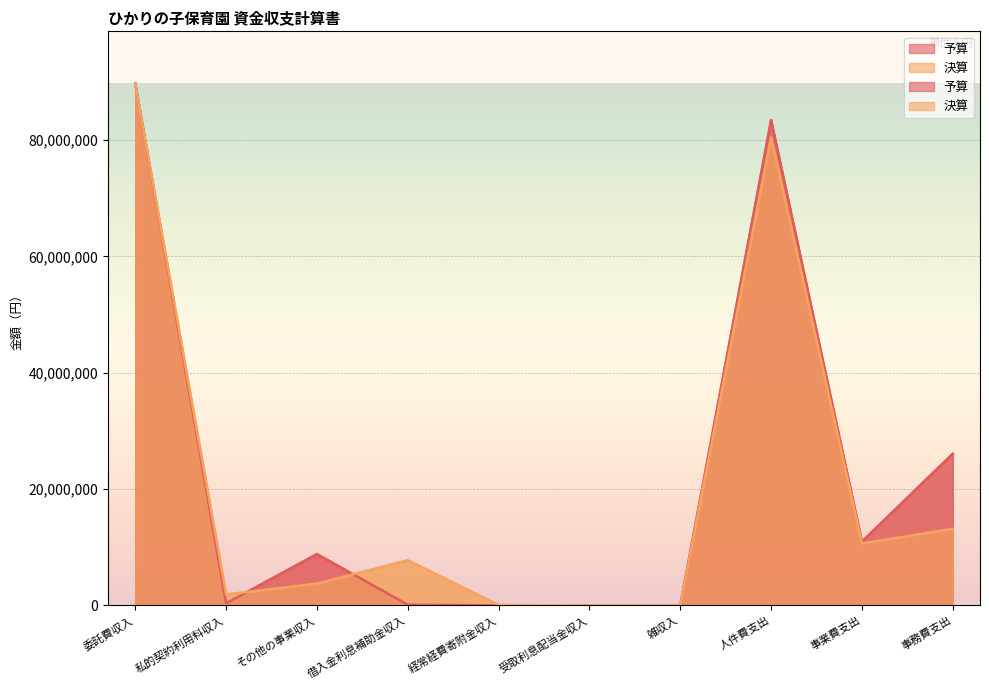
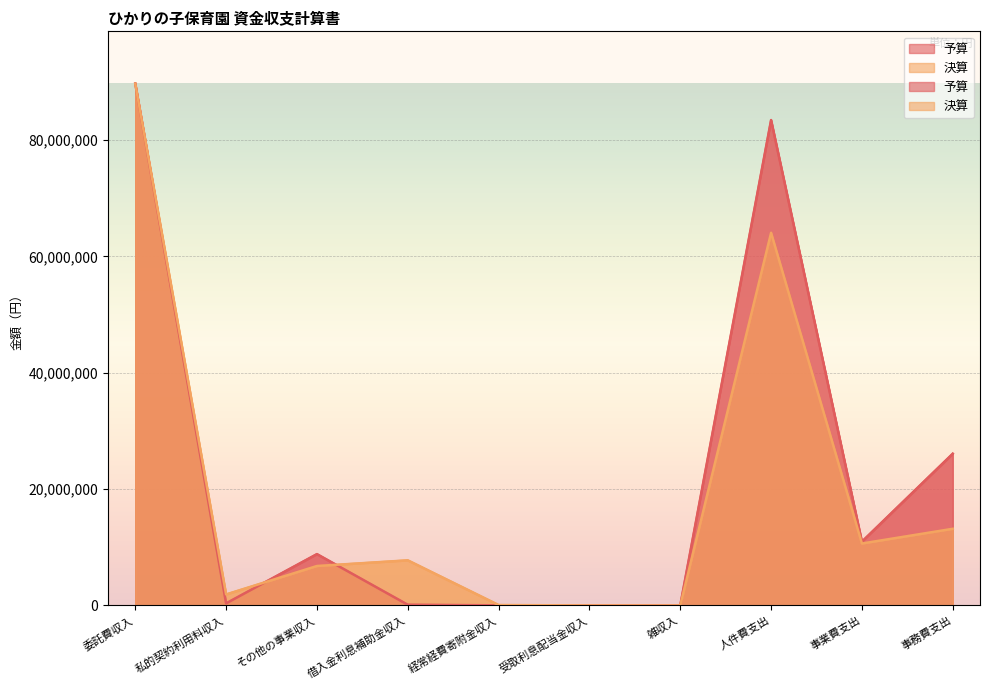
  {
    "予算": {
      "私的契約利用料収入": "0",
      "その他の事業収入": "9,000,000",
      "借入金利息補助金収入": "0",
      "人件費支出": "83,000,000",
      "事務費支出": "26,000,000"
    },
    "決算": {
      "私的契約利用料収入": "2,000,000",
-     "その他の事業収入": "4,000,000",
+     "その他の事業収入": "7,000,000",
      "借入金利息補助金収入": "8,000,000",
-     "人件費支出": "80,000,000",
+     "人件費支出": "64,000,000",
      "事務費支出": "13,000,000"
    }
  }
